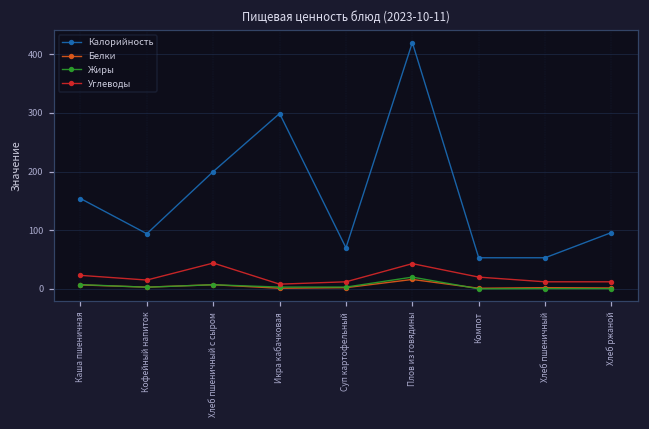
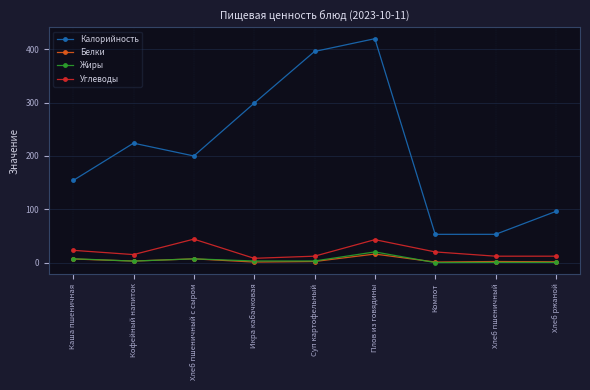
  {
    "Калорийность": {
      "Каша пшеничная": 150,
-     "Кофейный напиток": 90,
+     "Кофейный напиток": 220,
      "Хлеб пшеничный с сыром": 200,
      "Икра кабачковая": 300,
-     "Суп картофельный": 70,
+     "Суп картофельный": 400,
      "Плов из говядины": 420,
      "Компот": 50,
      "Хлеб пшеничный": 50,
      "Хлеб ржаной": 100
    }
  }
